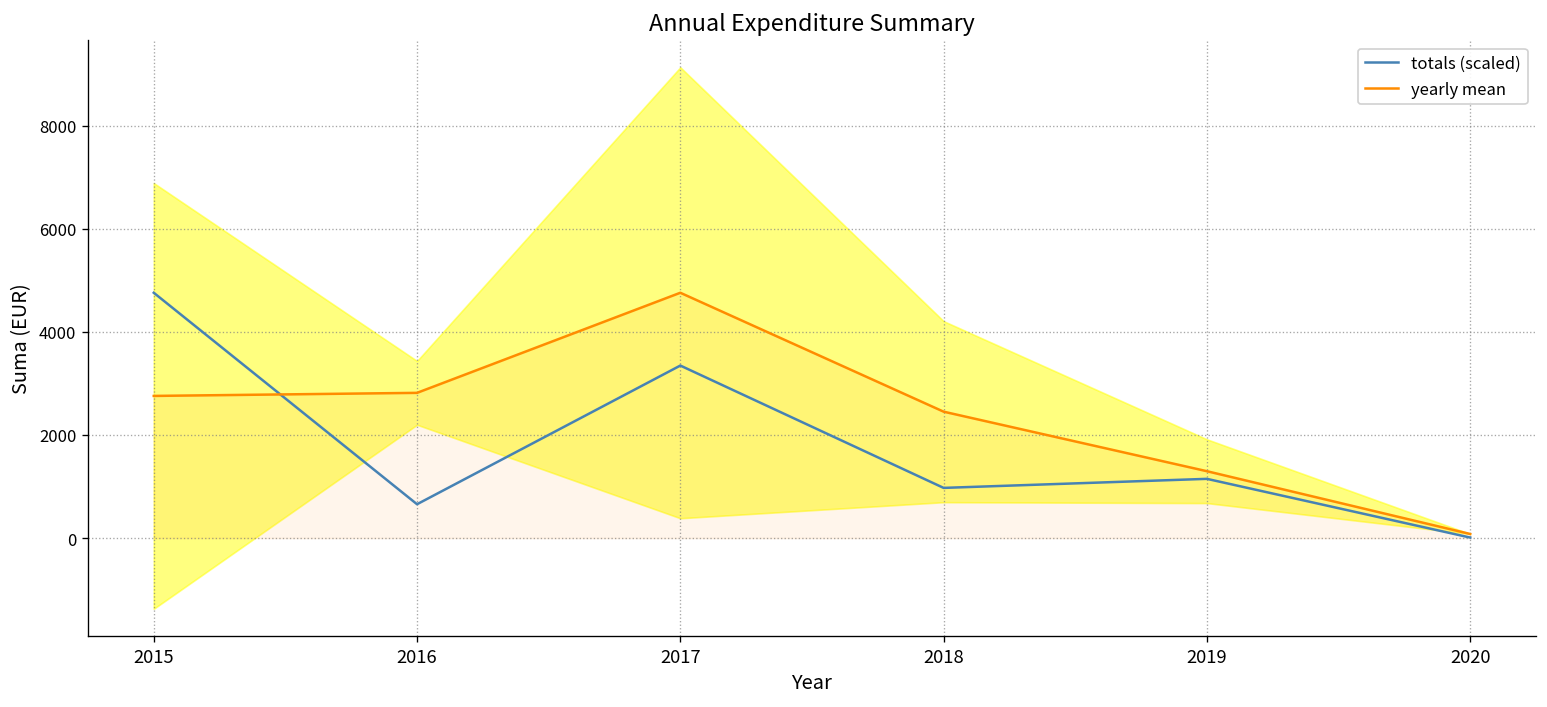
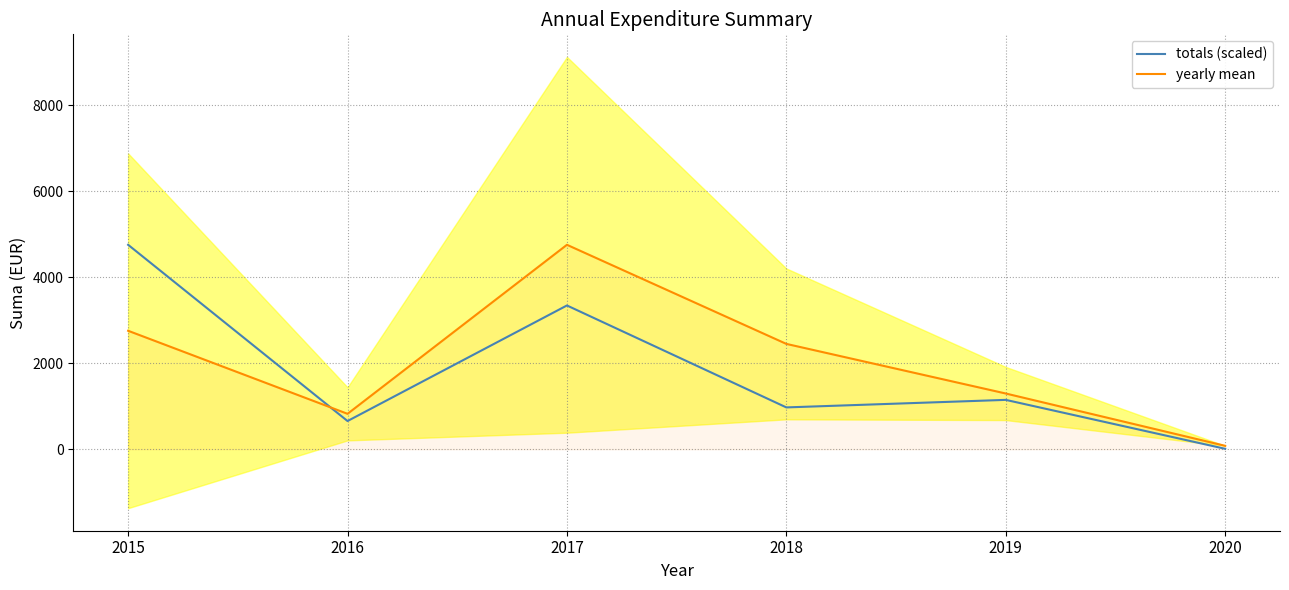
  {
    "totals (scaled)": {
      "2015": 4800,
      "2016": 700,
      "2017": 3300,
      "2018": 1000,
      "2019": 1100,
      "2020": 0
    },
    "yearly mean": {
      "2015": 2800,
-     "2016": 2800,
+     "2016": 800,
      "2017": 4800,
      "2018": 2500,
      "2019": 1300
    }
  }
